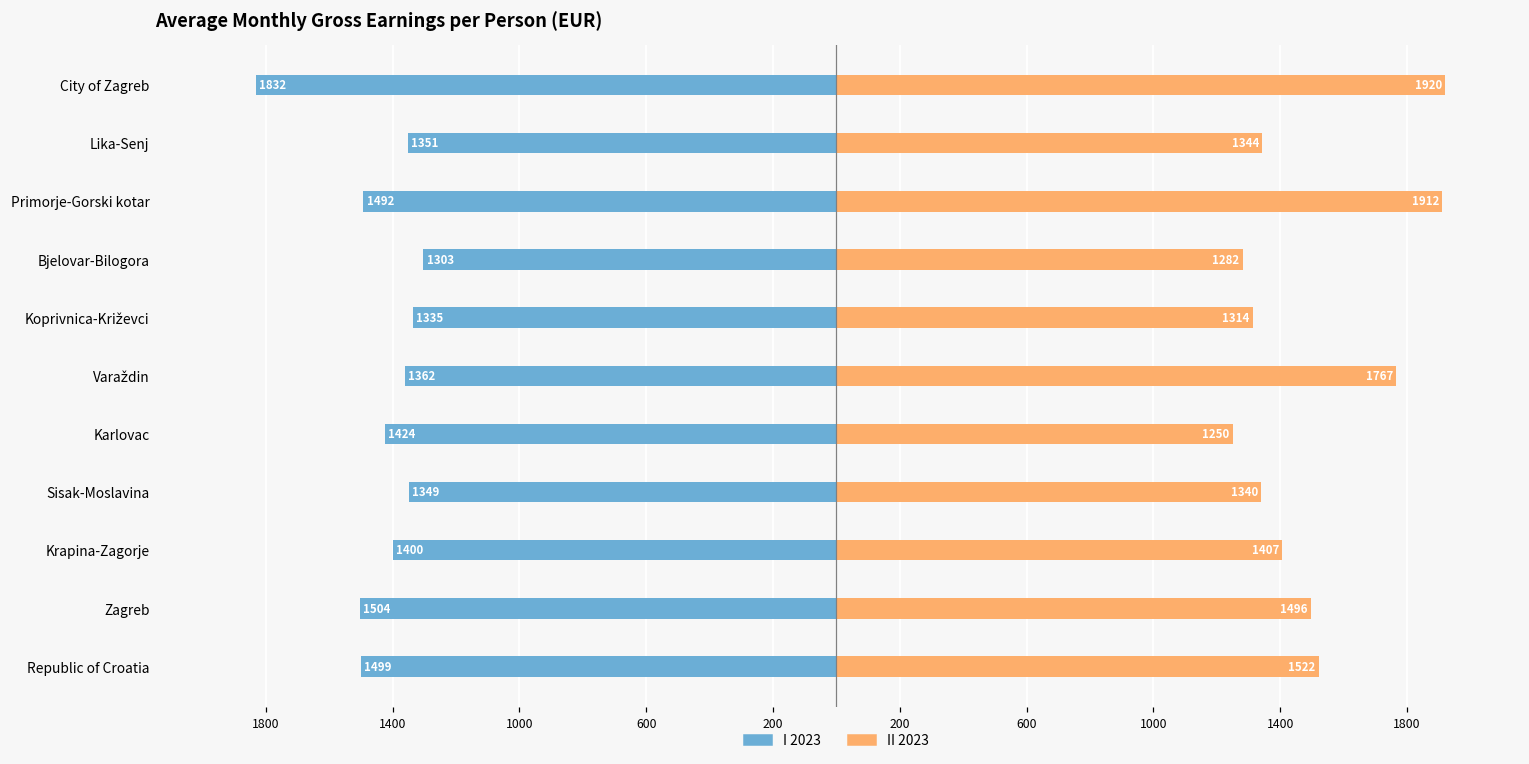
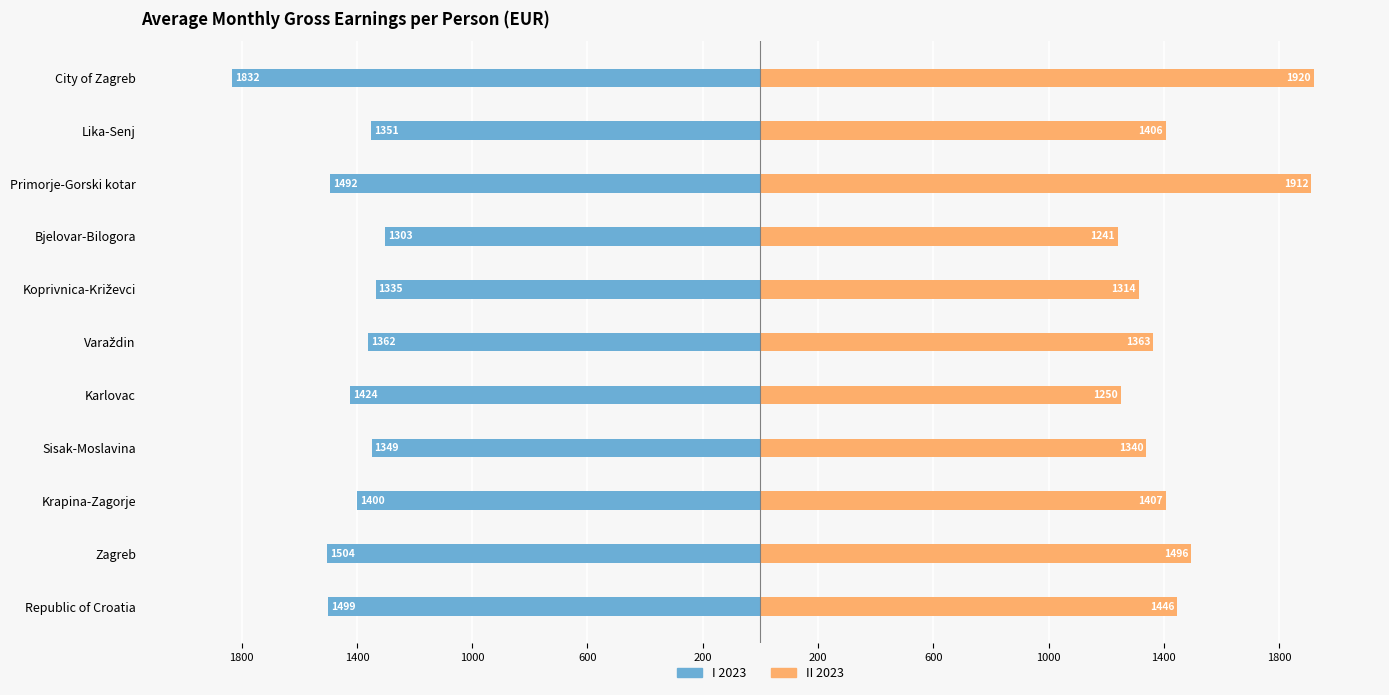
  {
    "II 2023": {
      "City of Zagreb": 1920,
-     "Lika-Senj": 1344,
+     "Lika-Senj": 1406,
      "Primorje-Gorski kotar": 1912,
-     "Bjelovar-Bilogora": 1282,
+     "Bjelovar-Bilogora": 1241,
      "Koprivnica-Križevci": 1314,
-     "Varaždin": 1767,
+     "Varaždin": 1363,
      "Karlovac": 1250,
      "Sisak-Moslavina": 1340,
      "Krapina-Zagorje": 1407,
      "Zagreb": 1496,
-     "Republic of Croatia": 1522
+     "Republic of Croatia": 1446
    }
  }
